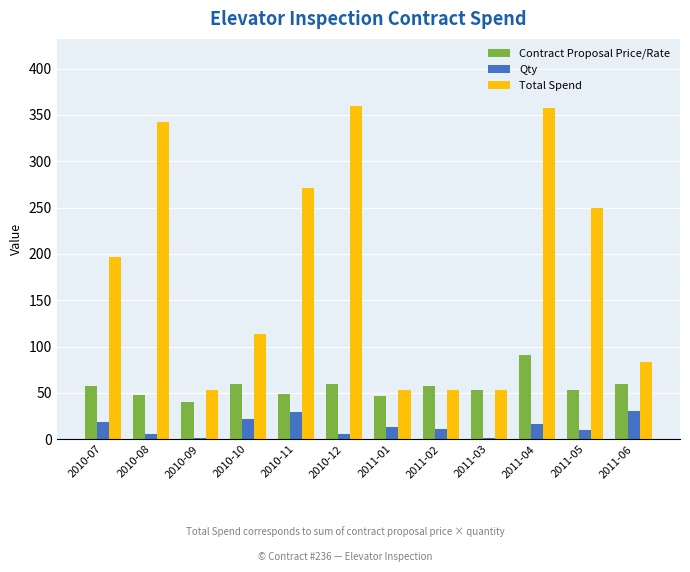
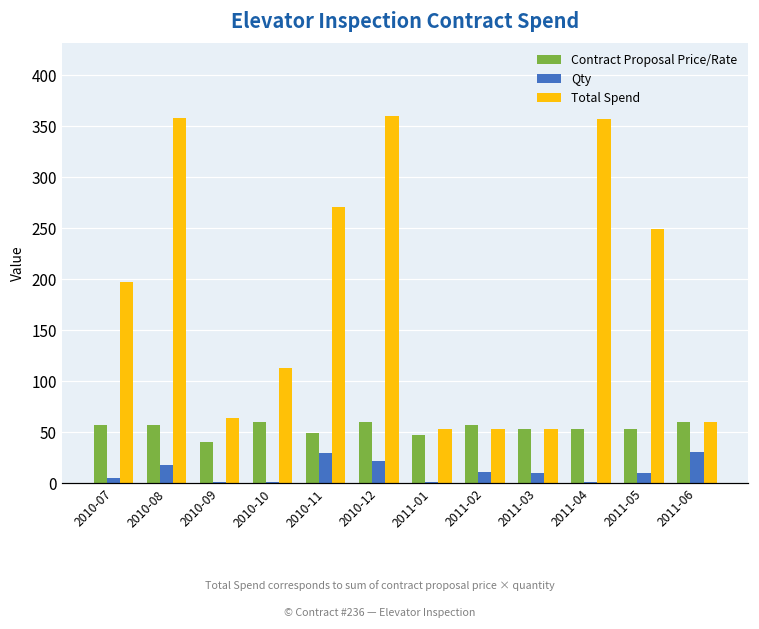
  {
    "Contract Proposal Price/Rate": {
      "2010-07": 60,
-     "2010-08": 50,
+     "2010-08": 60,
      "2010-09": 40,
      "2010-10": 60,
      "2010-11": 50,
      "2010-12": 60,
      "2011-01": 50,
      "2011-02": 60,
      "2011-03": 50,
-     "2011-04": 90,
+     "2011-04": 50,
      "2011-05": 50,
      "2011-06": 60
    },
    "Qty": {
-     "2010-07": 20,
-     "2010-08": 10,
-     "2010-10": 20,
+     "2010-07": 10,
+     "2010-08": 20,
+     "2010-10": 0,
      "2010-11": 30,
-     "2010-12": 10,
-     "2011-01": 10,
+     "2010-12": 20,
+     "2011-01": 0,
      "2011-02": 10,
-     "2011-03": 0,
-     "2011-04": 20,
+     "2011-03": 10,
+     "2011-04": 0,
      "2011-05": 10,
      "2011-06": 30
    },
    "Total Spend": {
      "2010-07": 200,
-     "2010-08": 340,
-     "2010-09": 50,
+     "2010-08": 360,
+     "2010-09": 60,
      "2010-10": 110,
      "2010-11": 270,
      "2010-12": 360,
      "2011-01": 50,
      "2011-02": 50,
      "2011-03": 50,
      "2011-04": 360,
      "2011-05": 250,
-     "2011-06": 80
+     "2011-06": 60
    }
  }
